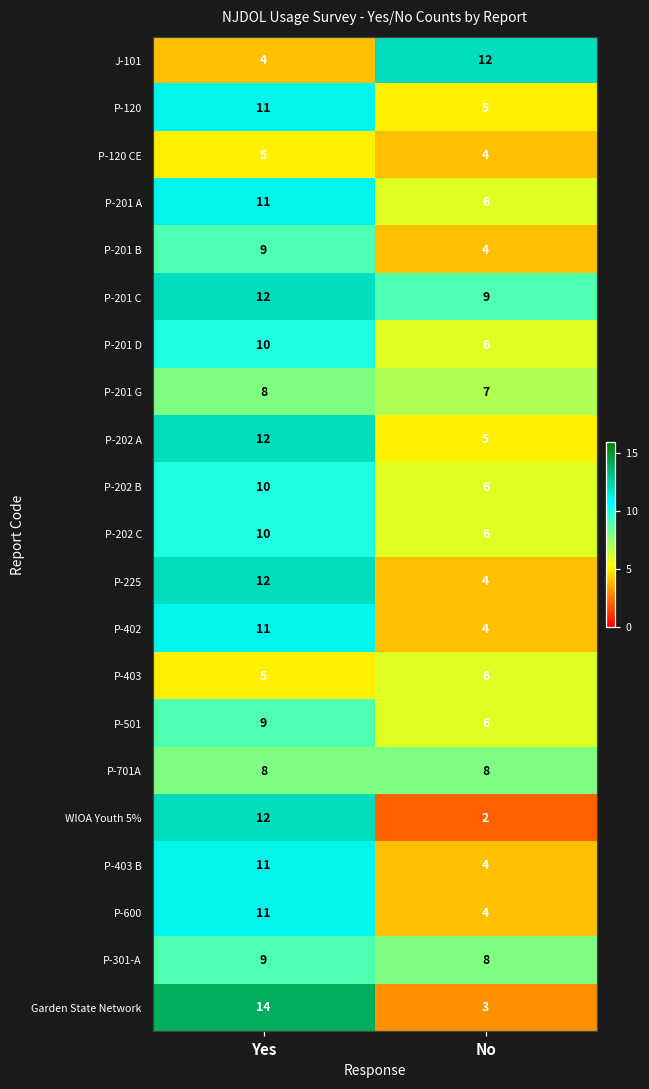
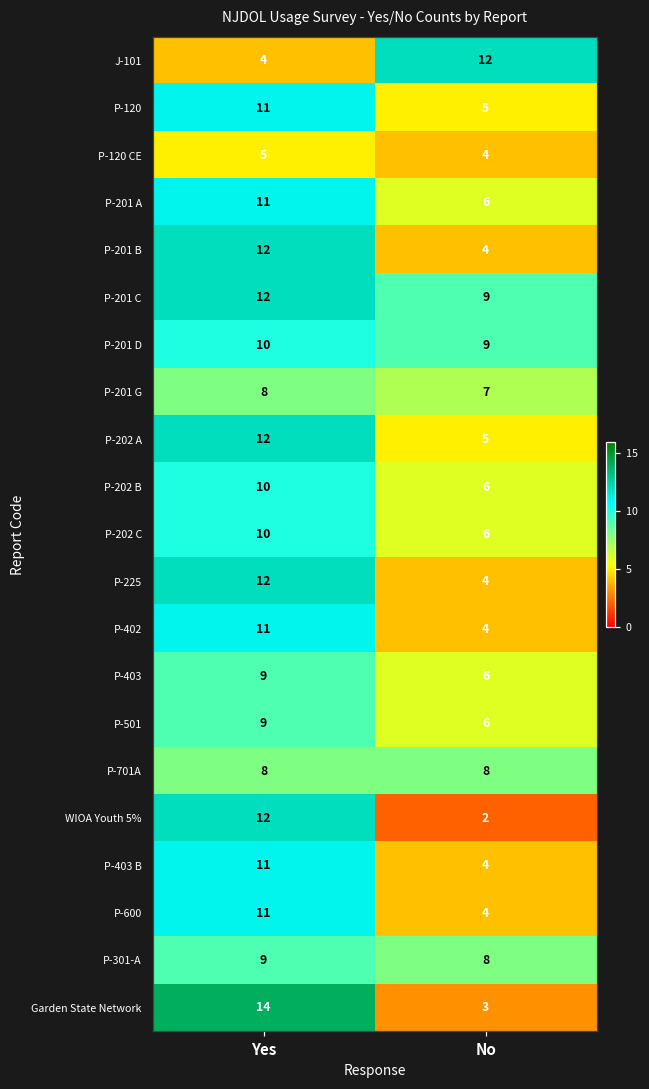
  {
    "J-101": {
      "Yes": 4,
      "No": 12
    },
    "P-120": {
      "Yes": 11,
      "No": 5
    },
    "P-120 CE": {
      "Yes": 5,
      "No": 4
    },
    "P-201 A": {
      "Yes": 11,
      "No": 6
    },
    "P-201 B": {
-     "Yes": 9,
+     "Yes": 12,
      "No": 4
    },
    "P-201 C": {
      "Yes": 12,
      "No": 9
    },
    "P-201 D": {
      "Yes": 10,
-     "No": 6
+     "No": 9
    },
    "P-201 G": {
      "Yes": 8,
      "No": 7
    },
    "P-202 A": {
      "Yes": 12,
      "No": 5
    },
    "P-202 B": {
      "Yes": 10,
      "No": 6
    },
    "P-202 C": {
      "Yes": 10,
      "No": 6
    },
    "P-225": {
      "Yes": 12,
      "No": 4
    },
    "P-402": {
      "Yes": 11,
      "No": 4
    },
    "P-403": {
-     "Yes": 5,
+     "Yes": 9,
      "No": 6
    },
    "P-501": {
      "Yes": 9,
      "No": 6
    },
    "P-701A": {
      "Yes": 8,
      "No": 8
    },
    "WIOA Youth 5%": {
      "Yes": 12,
      "No": 2
    },
    "P-403 B": {
      "Yes": 11,
      "No": 4
    },
    "P-600": {
      "Yes": 11,
      "No": 4
    },
    "P-301-A": {
      "Yes": 9,
      "No": 8
    },
    "Garden State Network": {
      "Yes": 14,
      "No": 3
    }
  }
